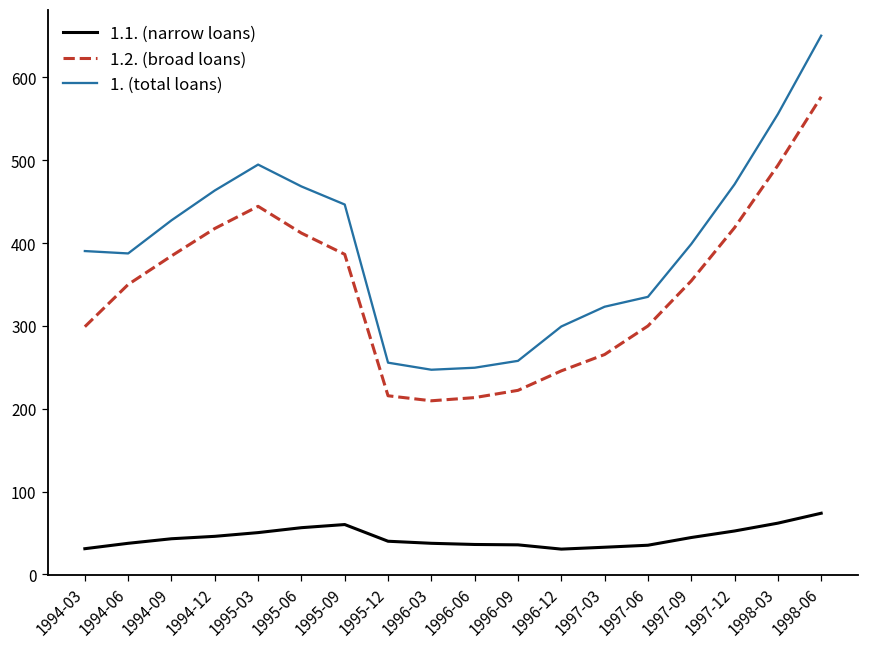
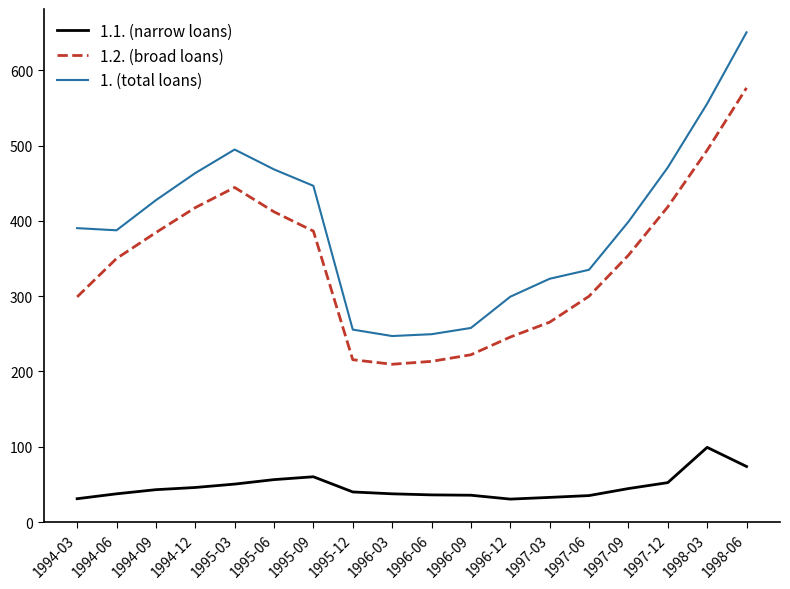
  {
    "1.1. (narrow loans)": {
      "1994-03": 30,
      "1994-06": 40,
      "1994-09": 40,
      "1994-12": 50,
      "1995-03": 50,
      "1995-06": 60,
      "1995-09": 60,
      "1995-12": 40,
      "1996-03": 40,
      "1996-06": 40,
      "1996-09": 40,
      "1996-12": 30,
      "1997-03": 30,
      "1997-06": 40,
      "1997-09": 40,
      "1997-12": 50,
-     "1998-03": 60,
+     "1998-03": 100,
      "1998-06": 70
    },
    "1.2. (broad loans)": {
      "1994-03": 300,
      "1994-06": 350,
      "1994-09": 380,
      "1994-12": 420,
      "1995-03": 440,
      "1995-06": 410,
      "1995-09": 390,
      "1995-12": 220,
      "1996-03": 210,
      "1996-06": 210,
      "1996-09": 220,
      "1996-12": 250,
      "1997-03": 270,
      "1997-06": 300,
      "1997-09": 350,
      "1997-12": 420,
      "1998-03": 490,
      "1998-06": 580
    },
    "1. (total loans)": {
      "1994-03": 390,
      "1994-06": 390,
      "1994-09": 430,
      "1994-12": 460,
      "1995-03": 490,
      "1995-06": 470,
      "1995-09": 450,
      "1995-12": 260,
      "1996-03": 250,
      "1996-06": 250,
      "1996-09": 260,
      "1996-12": 300,
      "1997-03": 320,
      "1997-06": 340,
      "1997-09": 400,
      "1997-12": 470,
      "1998-03": 560,
      "1998-06": 650
    }
  }
